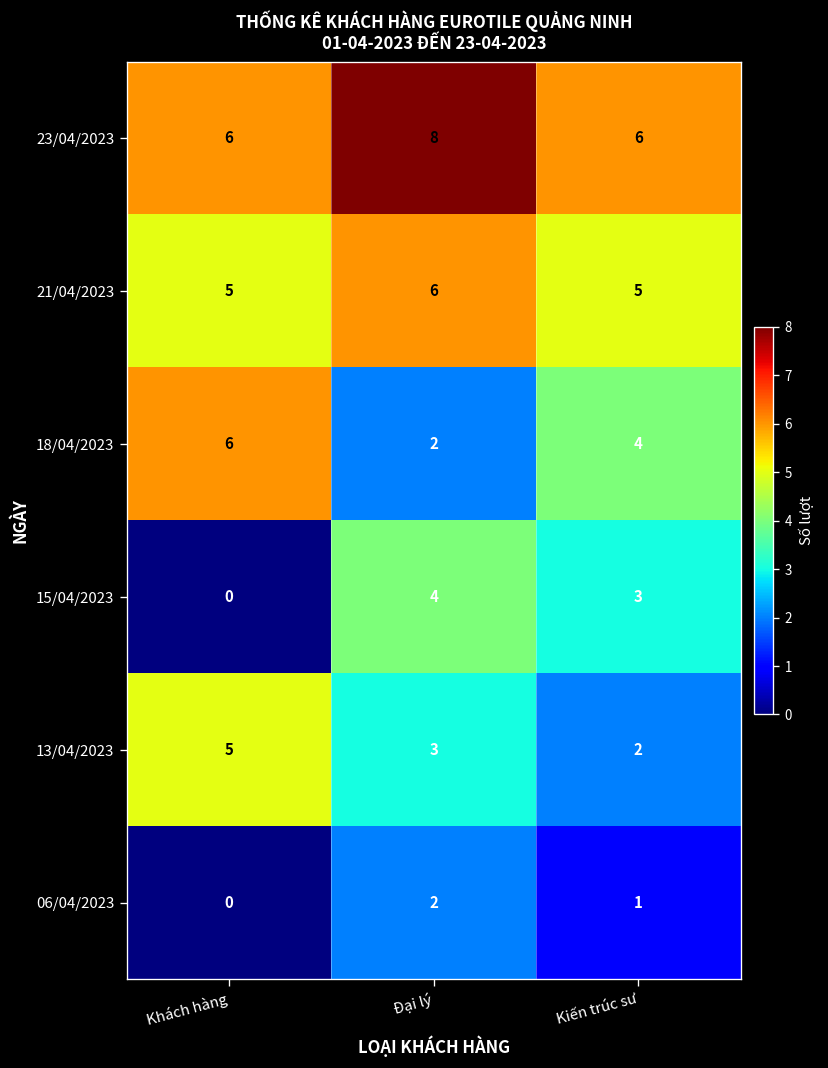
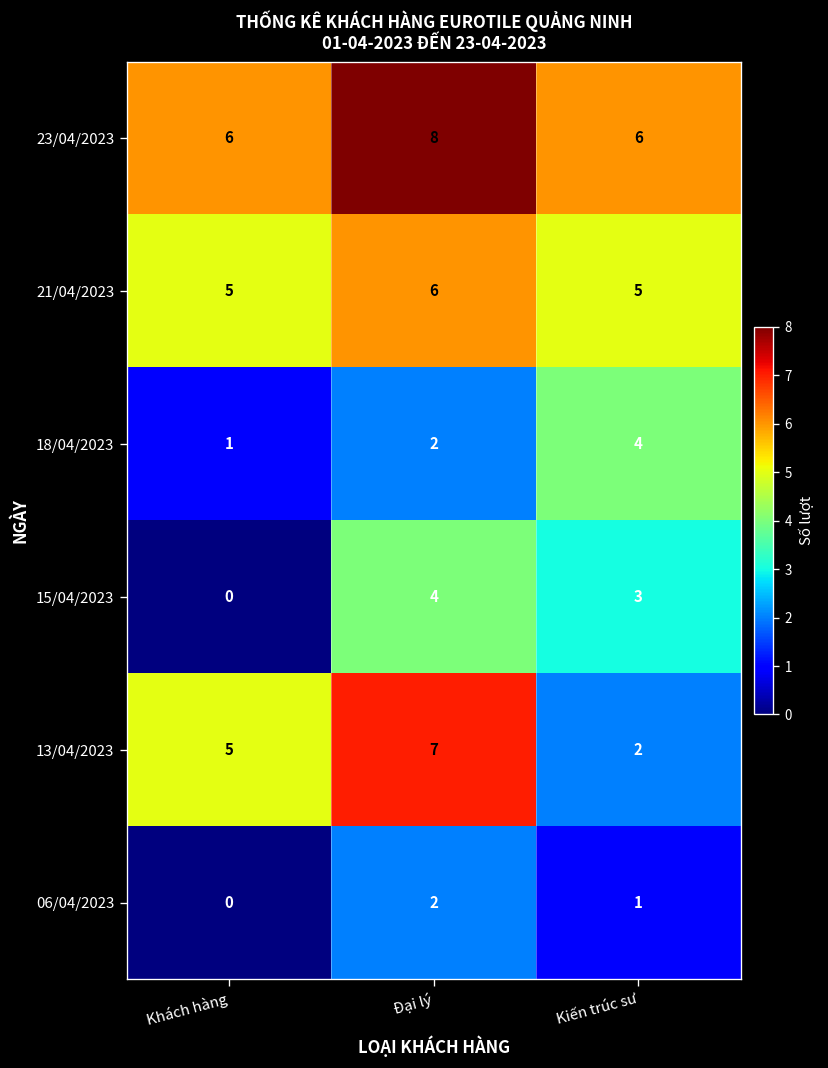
  {
    "23/04/2023": {
      "Khách hàng": 6,
      "Đại lý": 8,
      "Kiến trúc sư": 6
    },
    "21/04/2023": {
      "Khách hàng": 5,
      "Đại lý": 6,
      "Kiến trúc sư": 5
    },
    "18/04/2023": {
-     "Khách hàng": 6,
+     "Khách hàng": 1,
      "Đại lý": 2,
      "Kiến trúc sư": 4
    },
    "15/04/2023": {
      "Khách hàng": 0,
      "Đại lý": 4,
      "Kiến trúc sư": 3
    },
    "13/04/2023": {
      "Khách hàng": 5,
-     "Đại lý": 3,
+     "Đại lý": 7,
      "Kiến trúc sư": 2
    },
    "06/04/2023": {
      "Khách hàng": 0,
      "Đại lý": 2,
      "Kiến trúc sư": 1
    }
  }
